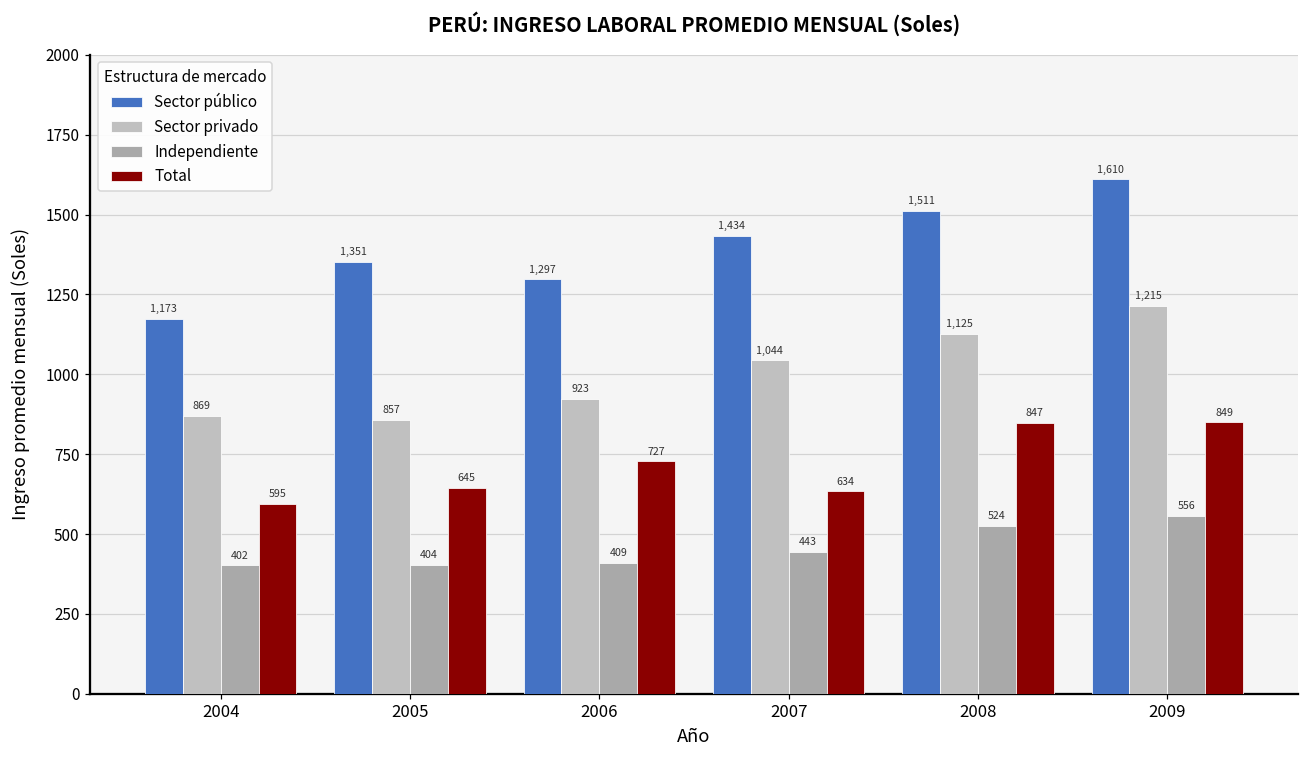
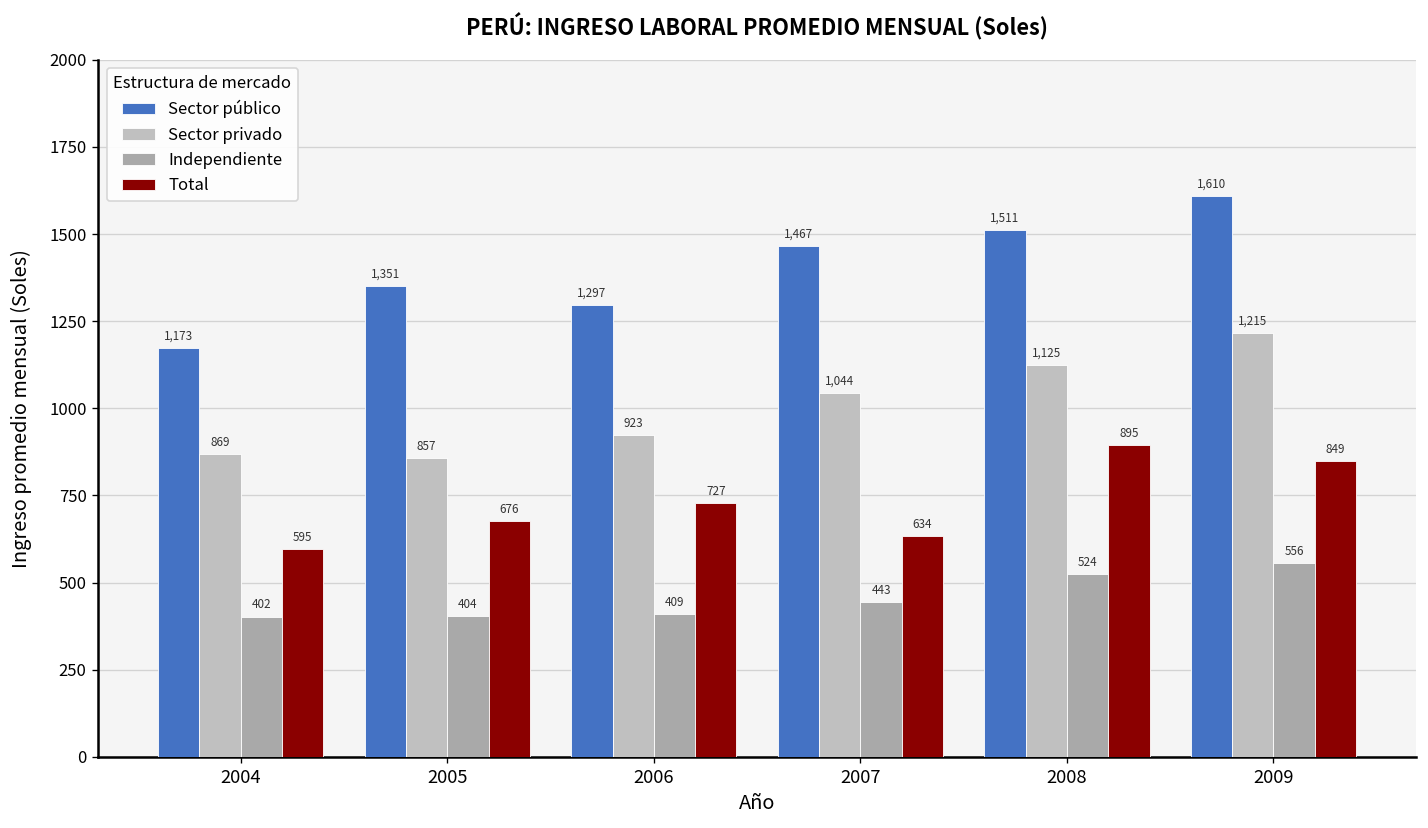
  {
    "Sector público": {
      "2004": "1,173",
      "2005": "1,351",
      "2006": "1,297",
-     "2007": "1,434",
+     "2007": "1,467",
      "2008": "1,511",
      "2009": "1,610"
    },
    "Total": {
      "2004": "595",
-     "2005": "645",
+     "2005": "676",
      "2006": "727",
      "2007": "634",
-     "2008": "847",
+     "2008": "895",
      "2009": "849"
    }
  }
